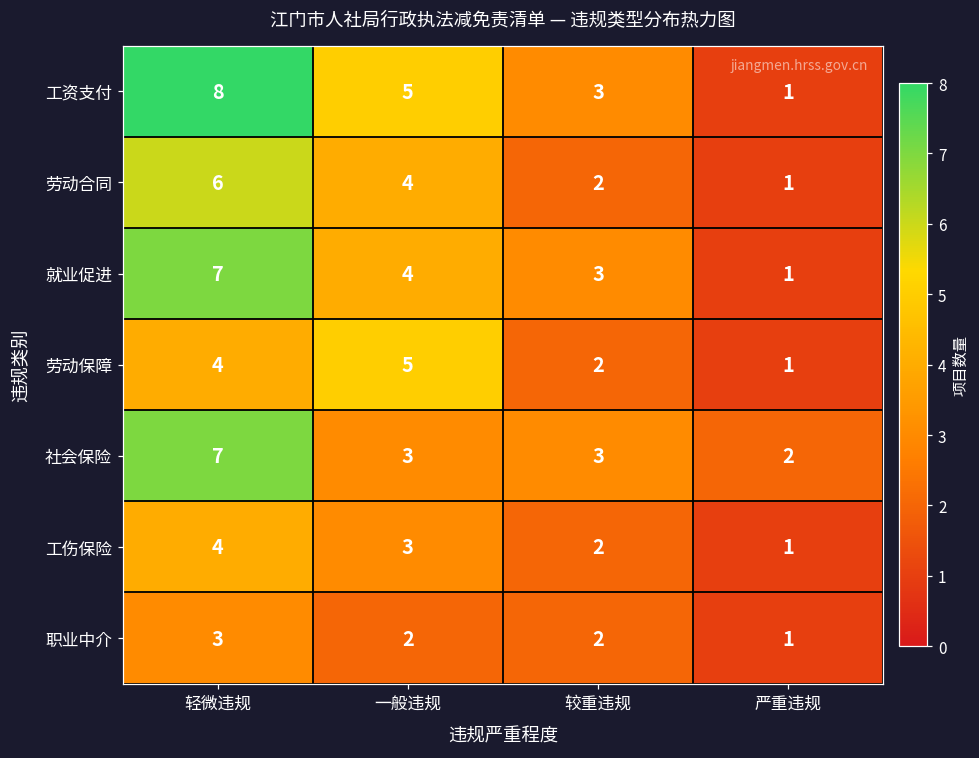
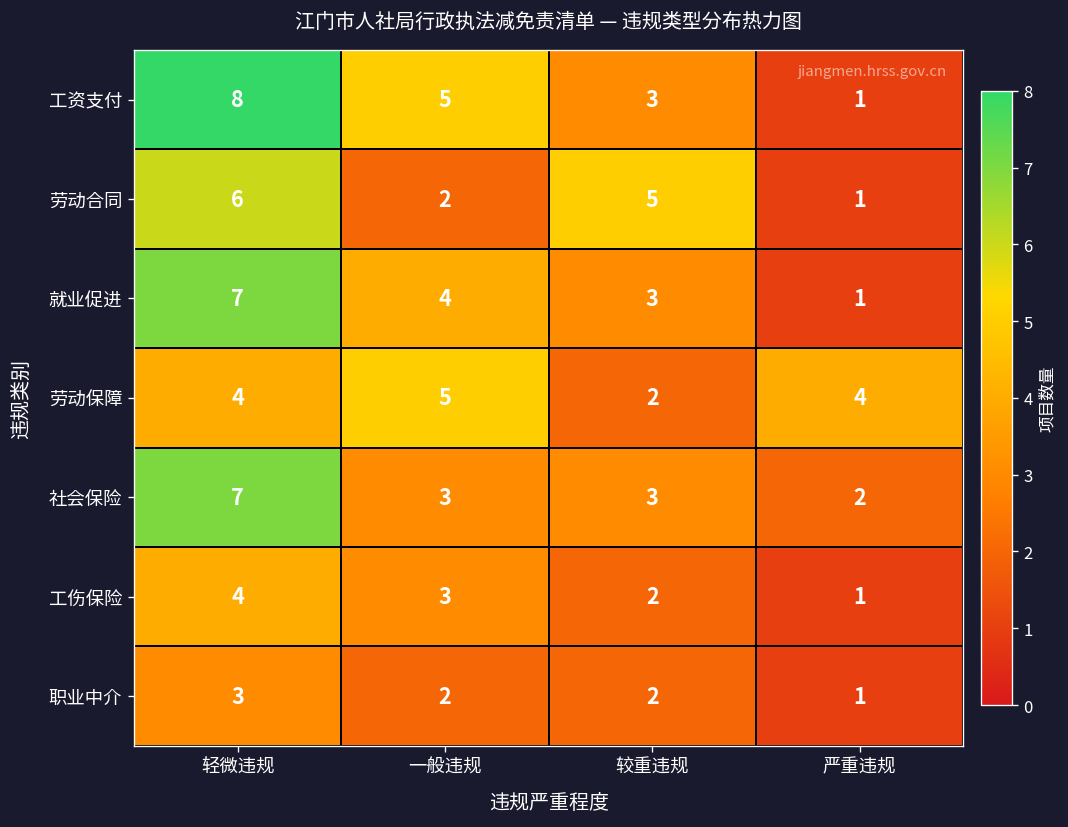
  {
    "工资支付": {
      "轻微违规": 8,
      "一般违规": 5,
      "较重违规": 3
    },
    "劳动合同": {
      "轻微违规": 6,
-     "一般违规": 4,
-     "较重违规": 2,
+     "一般违规": 2,
+     "较重违规": 5,
      "严重违规": 1
    },
    "就业促进": {
      "轻微违规": 7,
      "一般违规": 4,
      "较重违规": 3,
      "严重违规": 1
    },
    "劳动保障": {
      "轻微违规": 4,
      "一般违规": 5,
      "较重违规": 2,
-     "严重违规": 1
+     "严重违规": 4
    },
    "社会保险": {
      "轻微违规": 7,
      "一般违规": 3,
      "较重违规": 3,
      "严重违规": 2
    },
    "工伤保险": {
      "轻微违规": 4,
      "一般违规": 3,
      "较重违规": 2,
      "严重违规": 1
    },
    "职业中介": {
      "轻微违规": 3,
      "一般违规": 2,
      "较重违规": 2,
      "严重违规": 1
    }
  }
